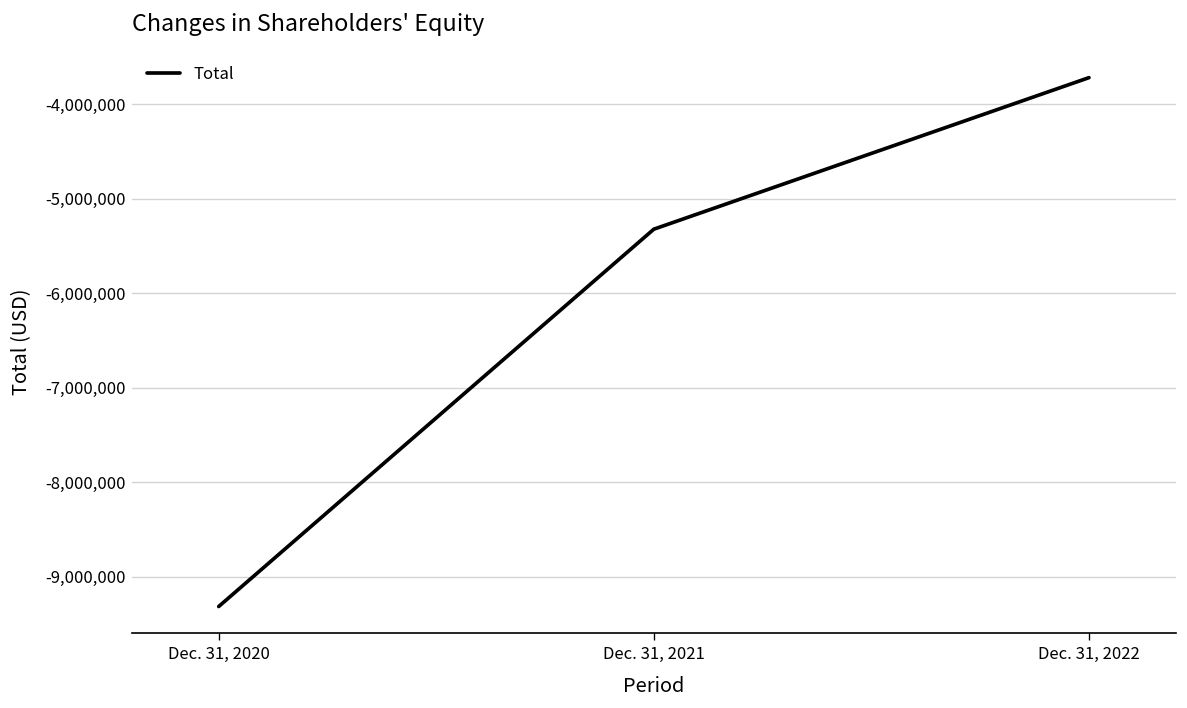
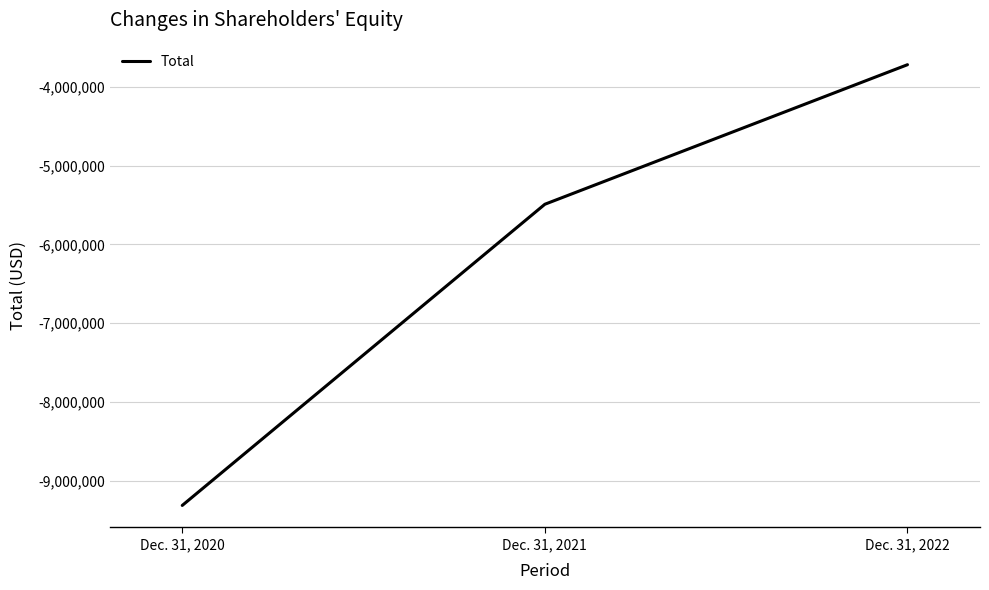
  {
    "Dec. 31, 2020": "-9,300,000",
-   "Dec. 31, 2021": "-5,300,000",
+   "Dec. 31, 2021": "-5,500,000",
    "Dec. 31, 2022": "-3,700,000"
  }
